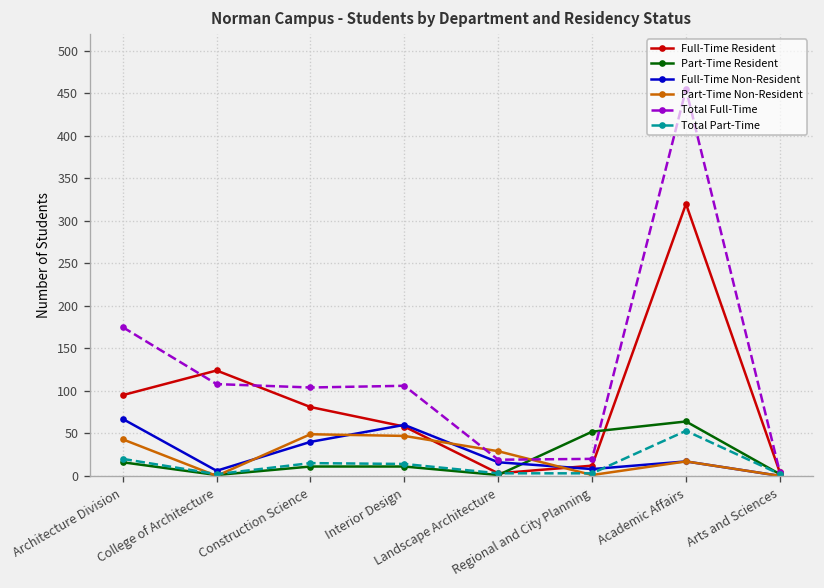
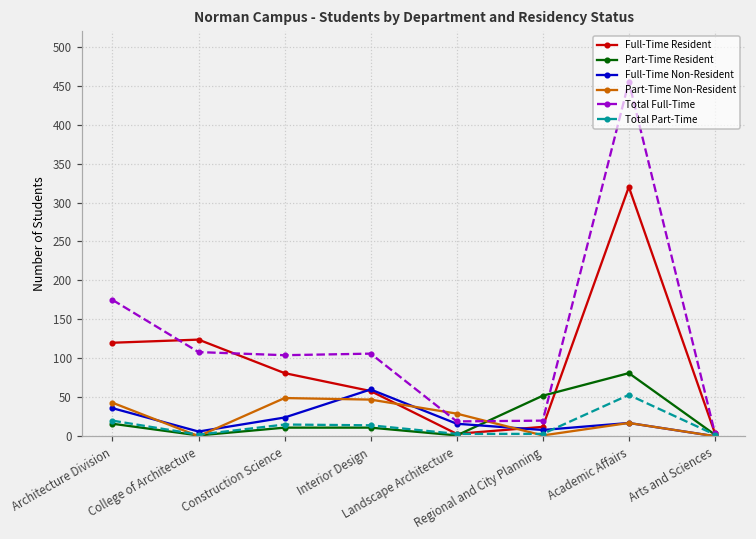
  {
    "Full-Time Resident": {
-     "Architecture Division": 100,
+     "Architecture Division": 120,
      "College of Architecture": 120,
      "Construction Science": 80,
      "Regional and City Planning": 10,
      "Academic Affairs": 320
    },
    "Part-Time Resident": {
      "Architecture Division": 20,
      "Construction Science": 10,
      "Regional and City Planning": 50,
-     "Academic Affairs": 60
+     "Academic Affairs": 80
    },
    "Full-Time Non-Resident": {
-     "Architecture Division": 70,
+     "Architecture Division": 40,
      "College of Architecture": 10,
-     "Construction Science": 40,
+     "Construction Science": 20,
      "Regional and City Planning": 10
    },
    "Part-Time Non-Resident": {
      "Architecture Division": 40,
      "Construction Science": 50,
      "Interior Design": 50,
      "Landscape Architecture": 30
    },
    "Total Full-Time": {
      "Architecture Division": 180,
      "College of Architecture": 110,
      "Construction Science": 100,
      "Interior Design": 110,
      "Regional and City Planning": 20
    },
    "Total Part-Time": {
      "Architecture Division": 20,
      "Construction Science": 20,
      "Academic Affairs": 50
    }
  }
